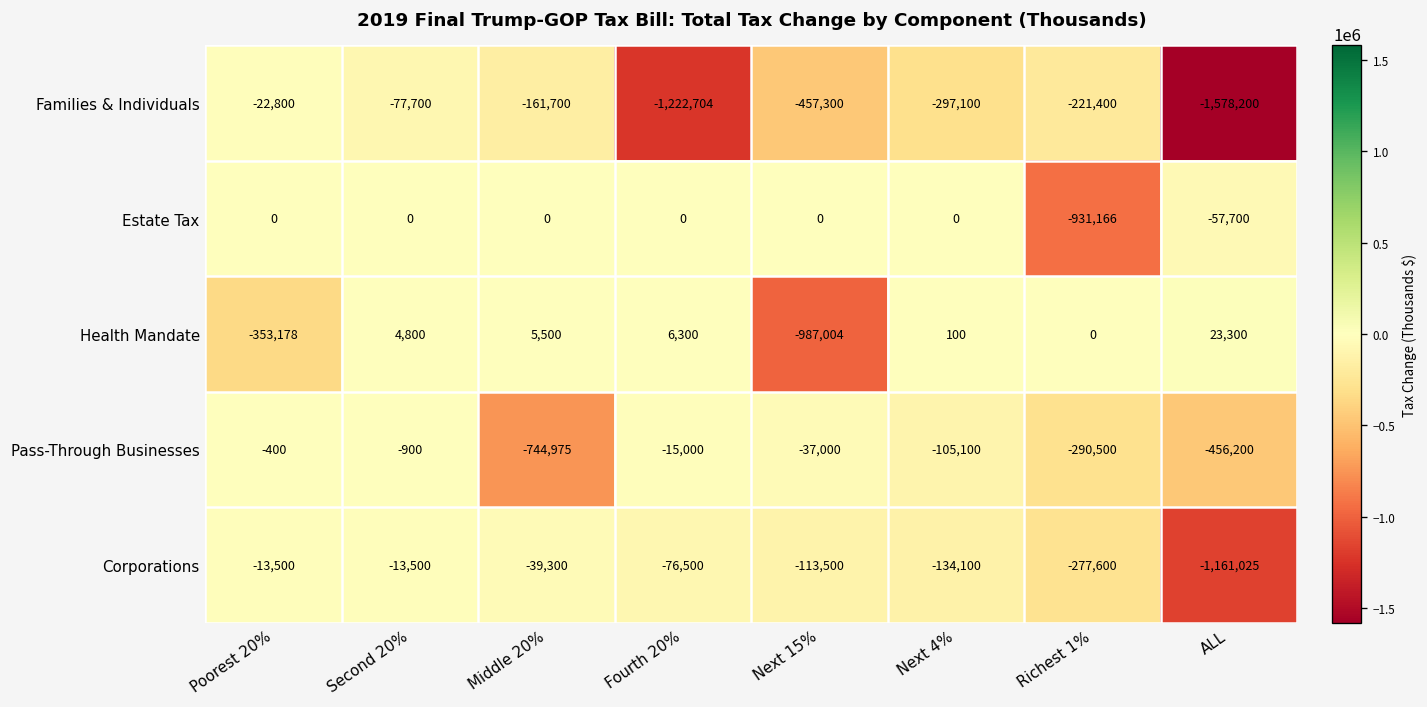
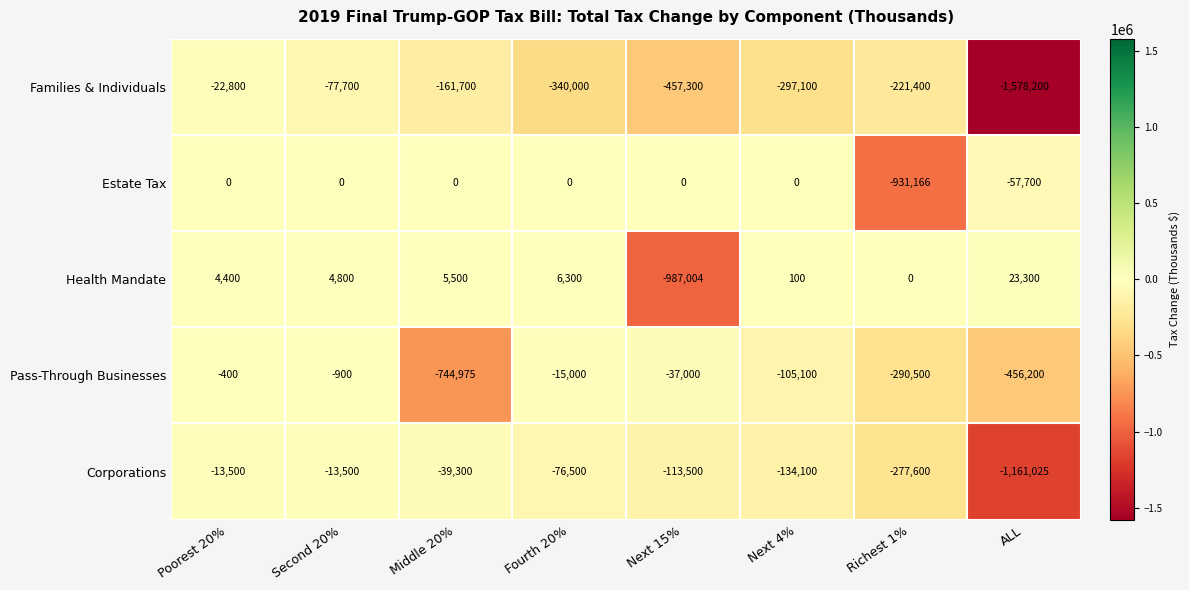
  {
    "Families & Individuals": {
      "Poorest 20%": "-22,800",
      "Second 20%": "-77,700",
      "Middle 20%": "-161,700",
-     "Fourth 20%": "-1,222,704",
+     "Fourth 20%": "-340,000",
      "Next 15%": "-457,300",
      "Next 4%": "-297,100",
      "Richest 1%": "-221,400",
      "ALL": "-1,578,200"
    },
    "Estate Tax": {
      "Poorest 20%": "0",
      "Second 20%": "0",
      "Middle 20%": "0",
      "Fourth 20%": "0",
      "Next 15%": "0",
      "Next 4%": "0",
      "Richest 1%": "-931,166",
      "ALL": "-57,700"
    },
    "Health Mandate": {
-     "Poorest 20%": "-353,178",
+     "Poorest 20%": "4,400",
      "Second 20%": "4,800",
      "Middle 20%": "5,500",
      "Fourth 20%": "6,300",
      "Next 15%": "-987,004",
      "Next 4%": "100",
      "Richest 1%": "0",
      "ALL": "23,300"
    },
    "Pass-Through Businesses": {
      "Poorest 20%": "-400",
      "Second 20%": "-900",
      "Middle 20%": "-744,975",
      "Fourth 20%": "-15,000",
      "Next 15%": "-37,000",
      "Next 4%": "-105,100",
      "Richest 1%": "-290,500",
      "ALL": "-456,200"
    },
    "Corporations": {
      "Poorest 20%": "-13,500",
      "Second 20%": "-13,500",
      "Middle 20%": "-39,300",
      "Fourth 20%": "-76,500",
      "Next 15%": "-113,500",
      "Next 4%": "-134,100",
      "Richest 1%": "-277,600",
      "ALL": "-1,161,025"
    }
  }
